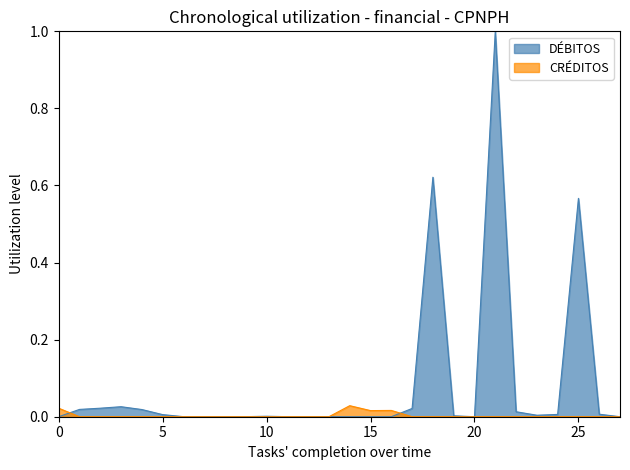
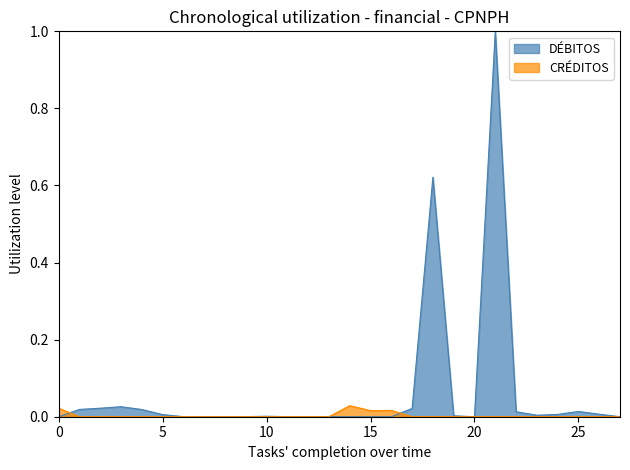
  {
    "DÉBITOS": {
      "0": 0.00,
      "15": 0.00,
-     "25": 0.57
+     "25": 0.01
    },
    "CRÉDITOS": {
      "0": 0.02,
      "15": 0.02,
      "25": 0.00
    }
  }
